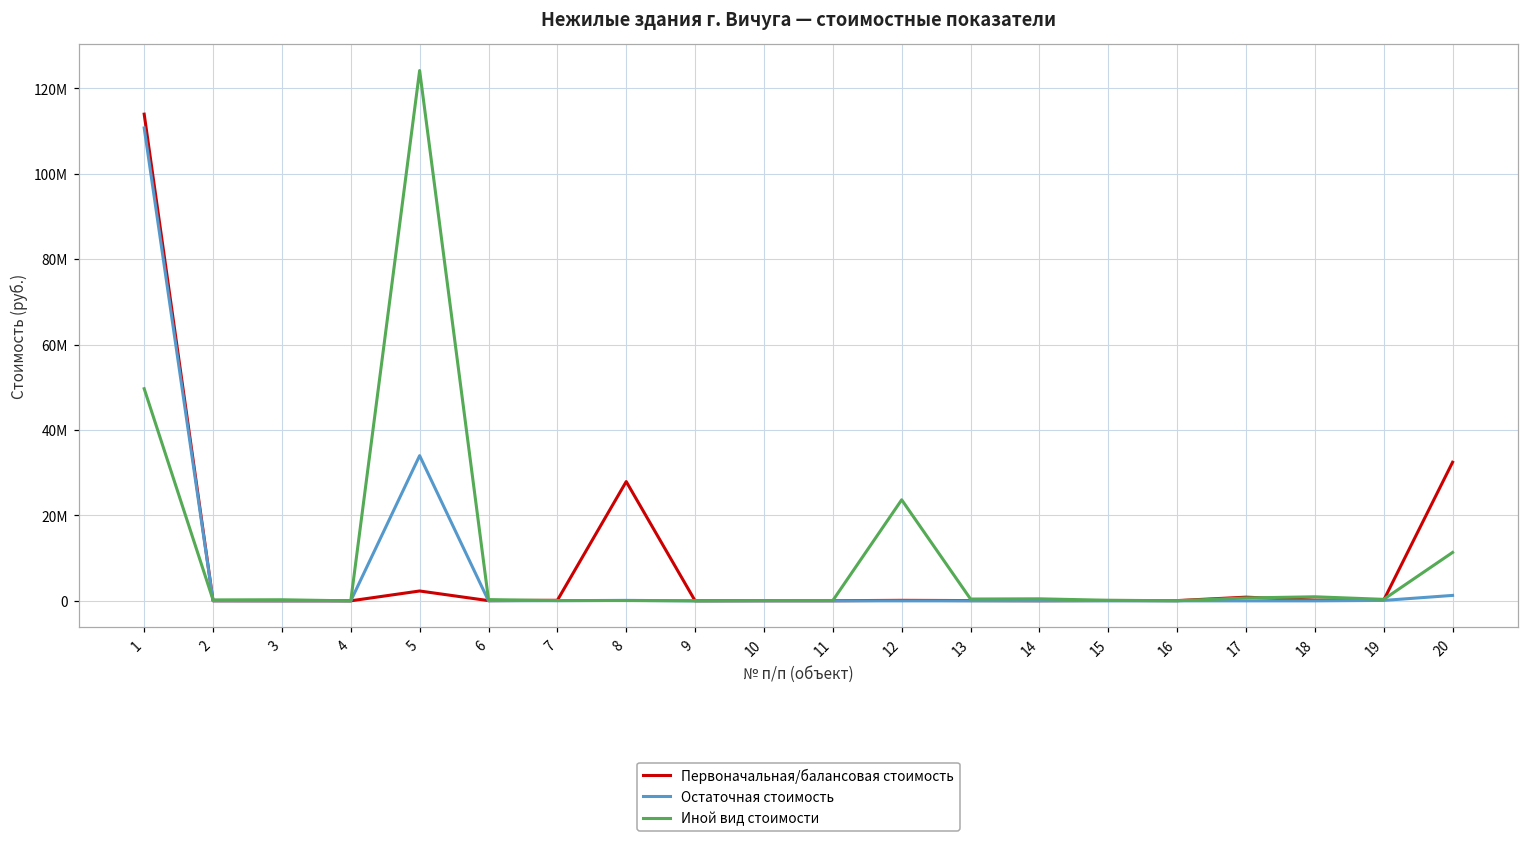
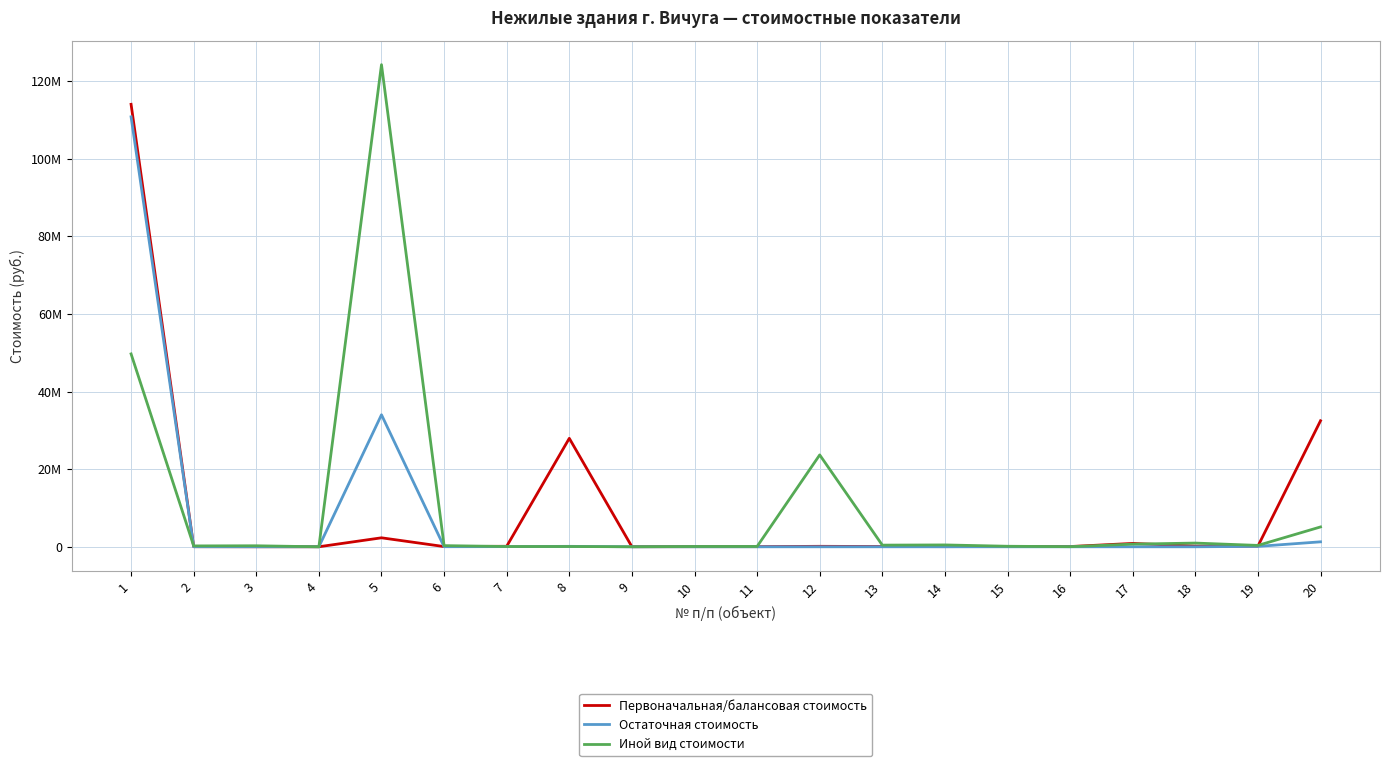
  {
    "Первоначальная/балансовая стоимость": {
      "1": 114000000,
      "5": 2000000,
      "8": 28000000,
      "20": 32000000
    },
    "Остаточная стоимость": {
      "1": 111000000,
      "5": 34000000,
      "17": 0,
      "20": 1000000
    },
    "Иной вид стоимости": {
      "1": 50000000,
      "5": 124000000,
      "12": 24000000,
      "18": 1000000,
-     "20": 11000000
+     "20": 5000000
    }
  }
